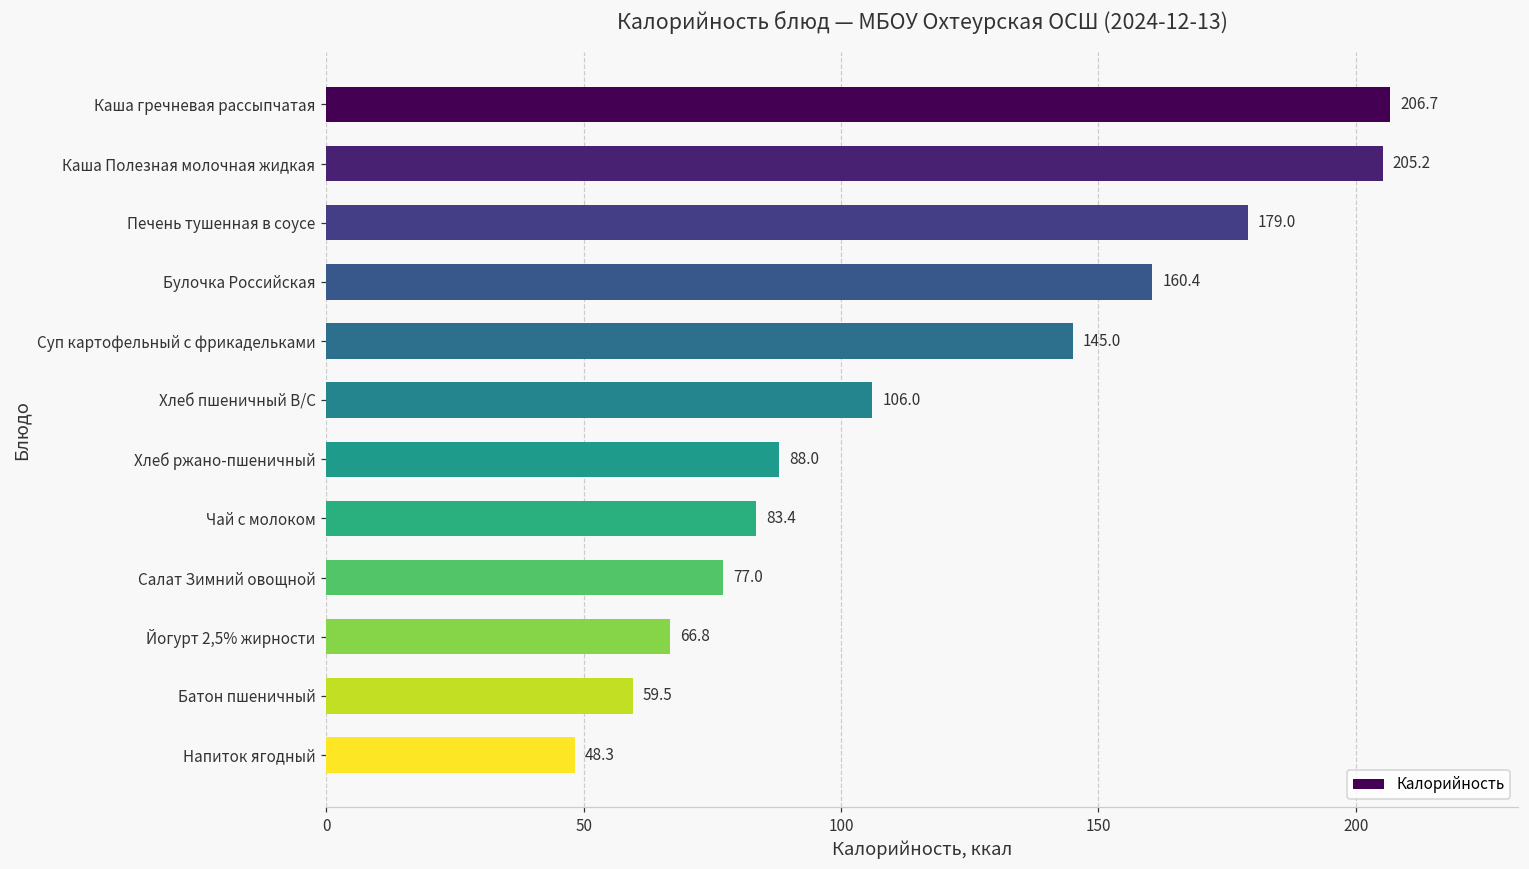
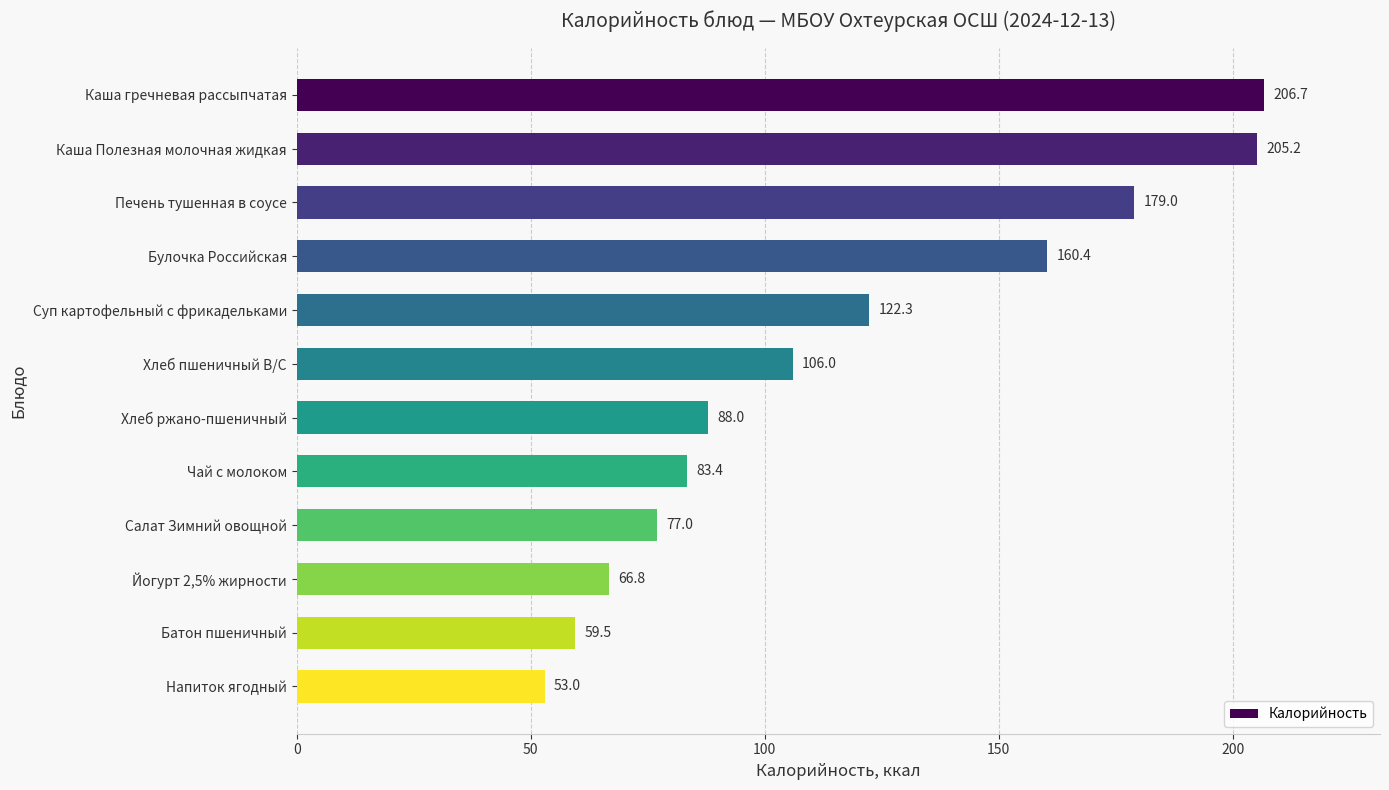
  {
    "Каша гречневая рассыпчатая": 206.7,
    "Каша Полезная молочная жидкая": 205.2,
    "Печень тушенная в соусе": 179.0,
    "Булочка Российская": 160.4,
-   "Суп картофельный с фрикадельками": 145.0,
+   "Суп картофельный с фрикадельками": 122.3,
    "Хлеб пшеничный В/С": 106.0,
    "Хлеб ржано-пшеничный": 88.0,
    "Чай с молоком": 83.4,
    "Салат Зимний овощной": 77.0,
    "Йогурт 2,5% жирности": 66.8,
    "Батон пшеничный": 59.5,
-   "Напиток ягодный": 48.3
+   "Напиток ягодный": 53.0
  }
